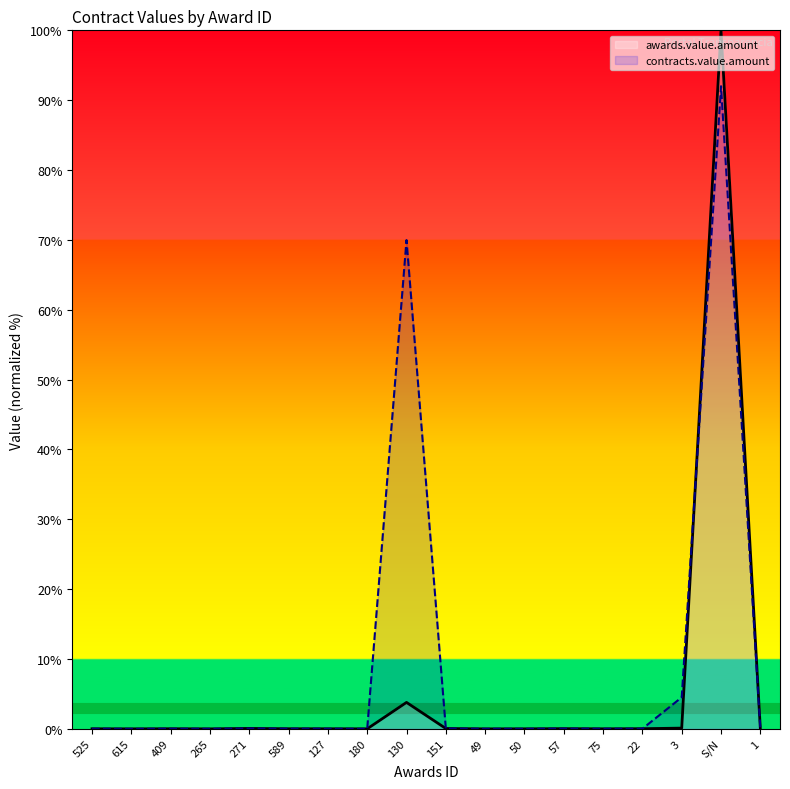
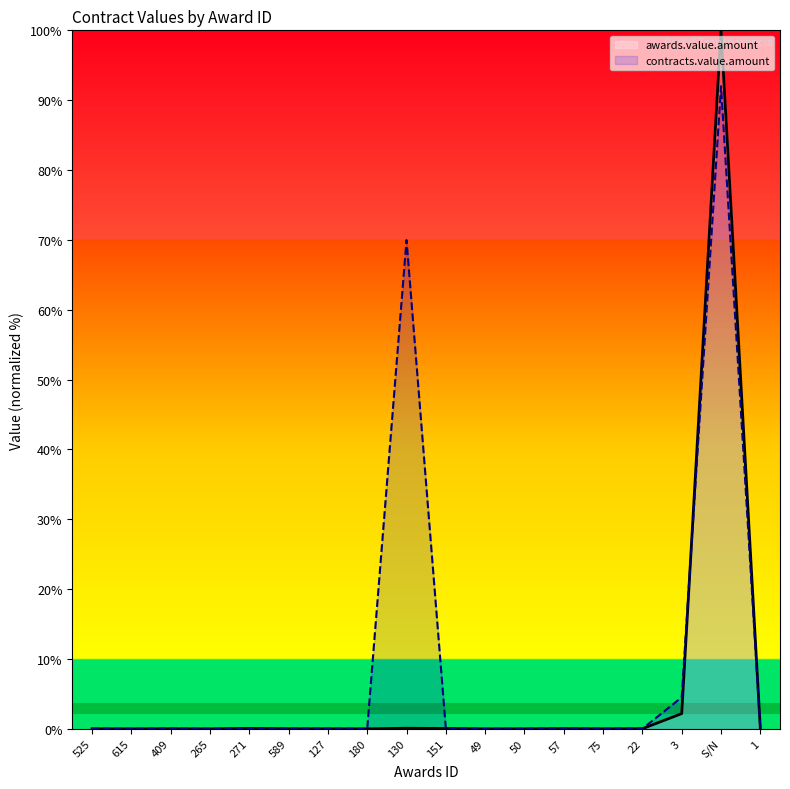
  {
    "awards.value.amount": {
-     "130": "4%",
-     "3": "0%",
+     "130": "0%",
+     "3": "2%",
      "S/N": "100%"
    },
    "contracts.value.amount": {
      "130": "70%",
      "3": "5%",
      "S/N": "92%"
    }
  }
